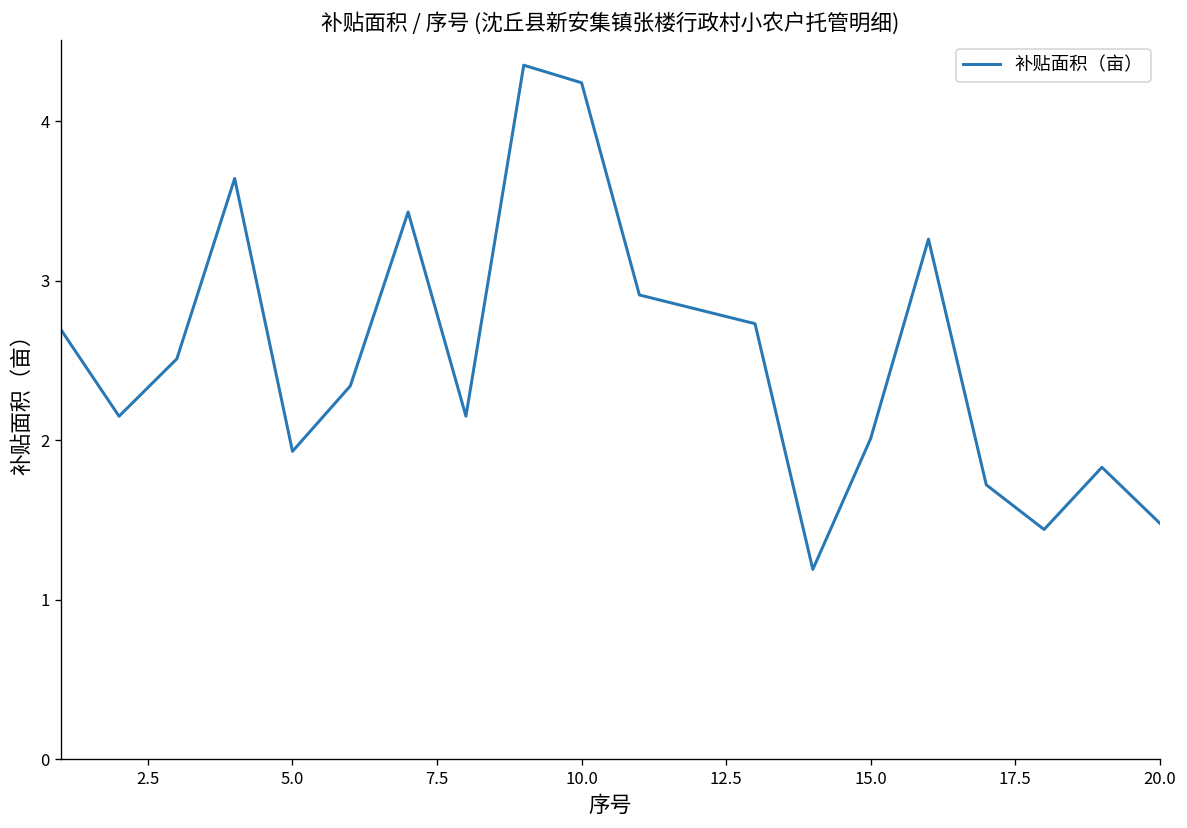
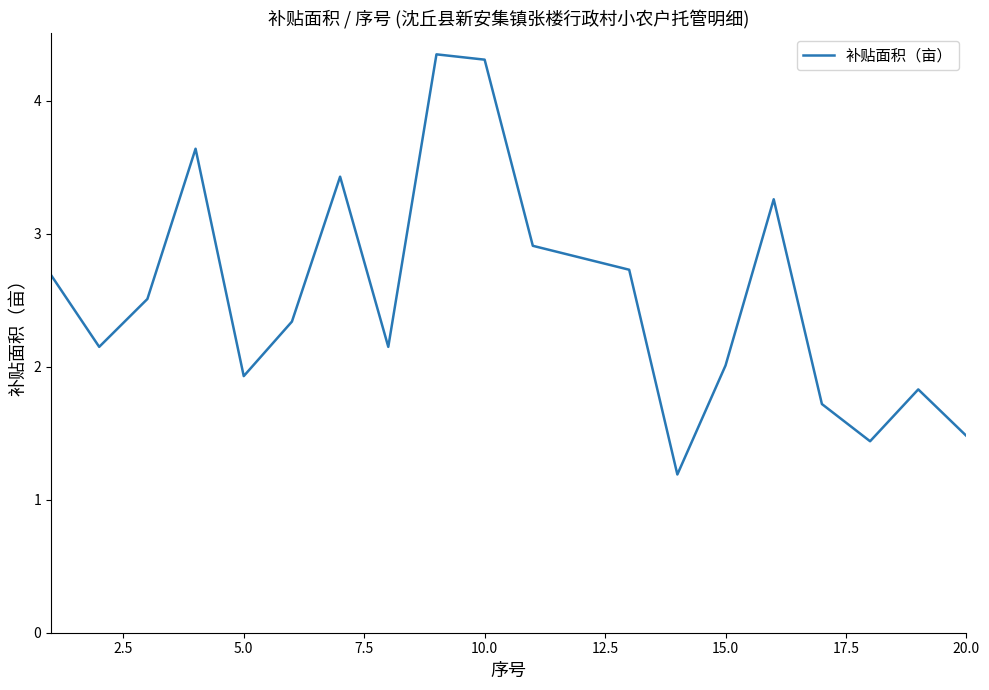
  {
    "5.0": 1.93,
-   "10.0": 4.24,
+   "10.0": 4.31,
    "15.0": 2.01,
    "20.0": 1.48
  }
